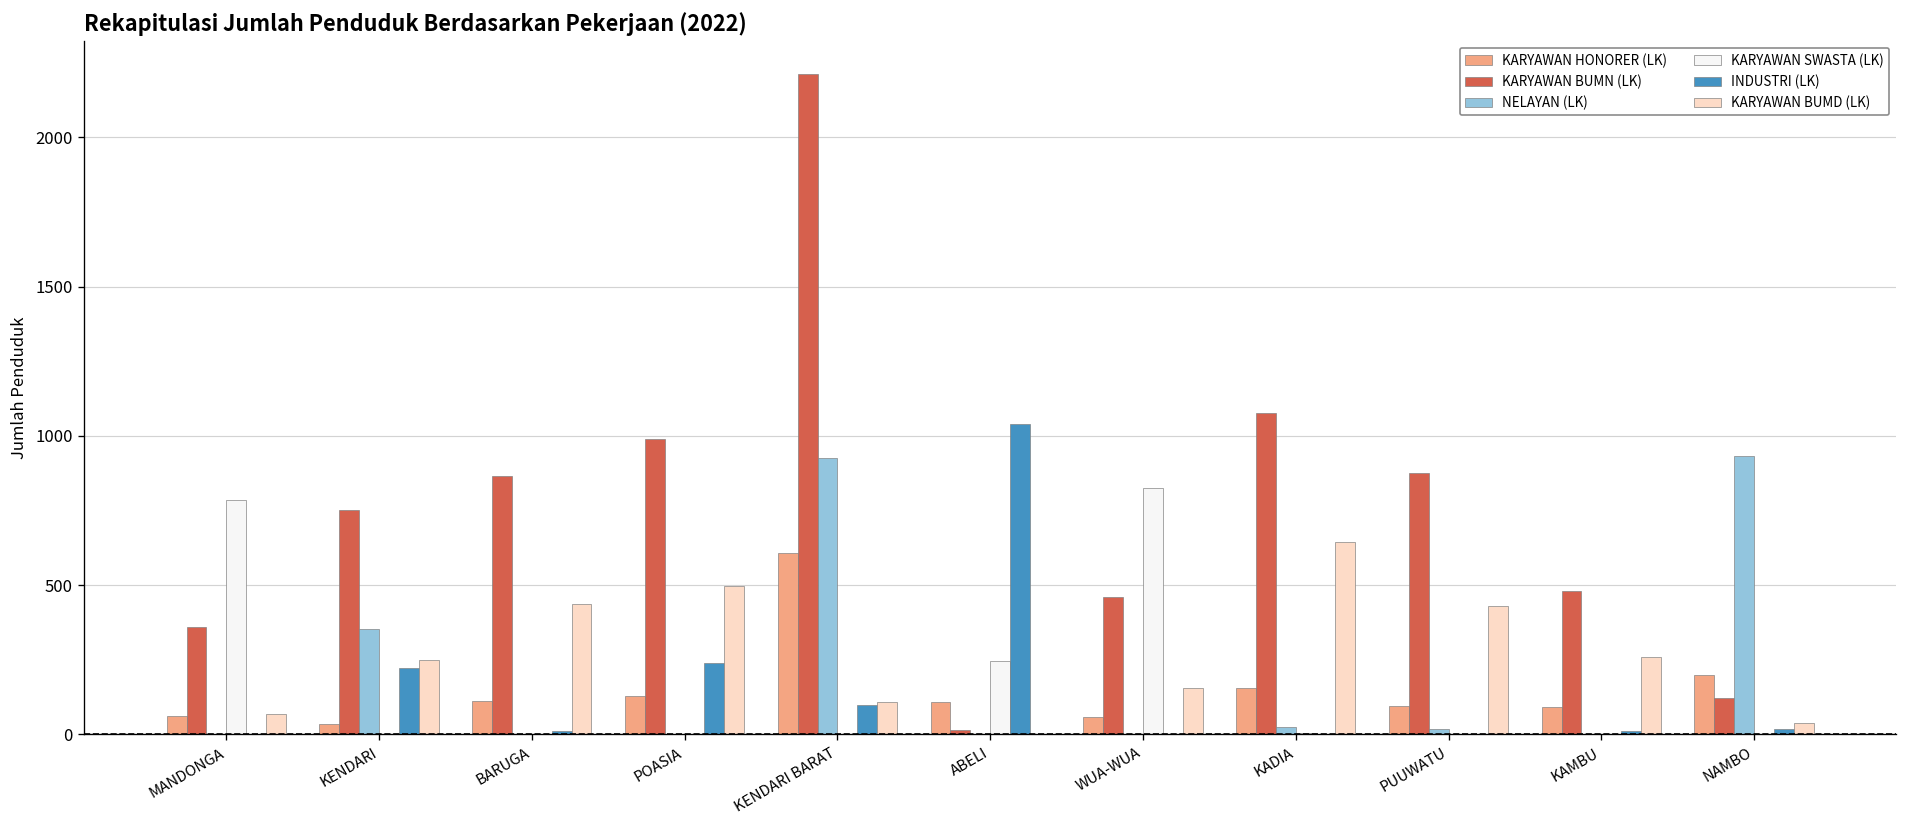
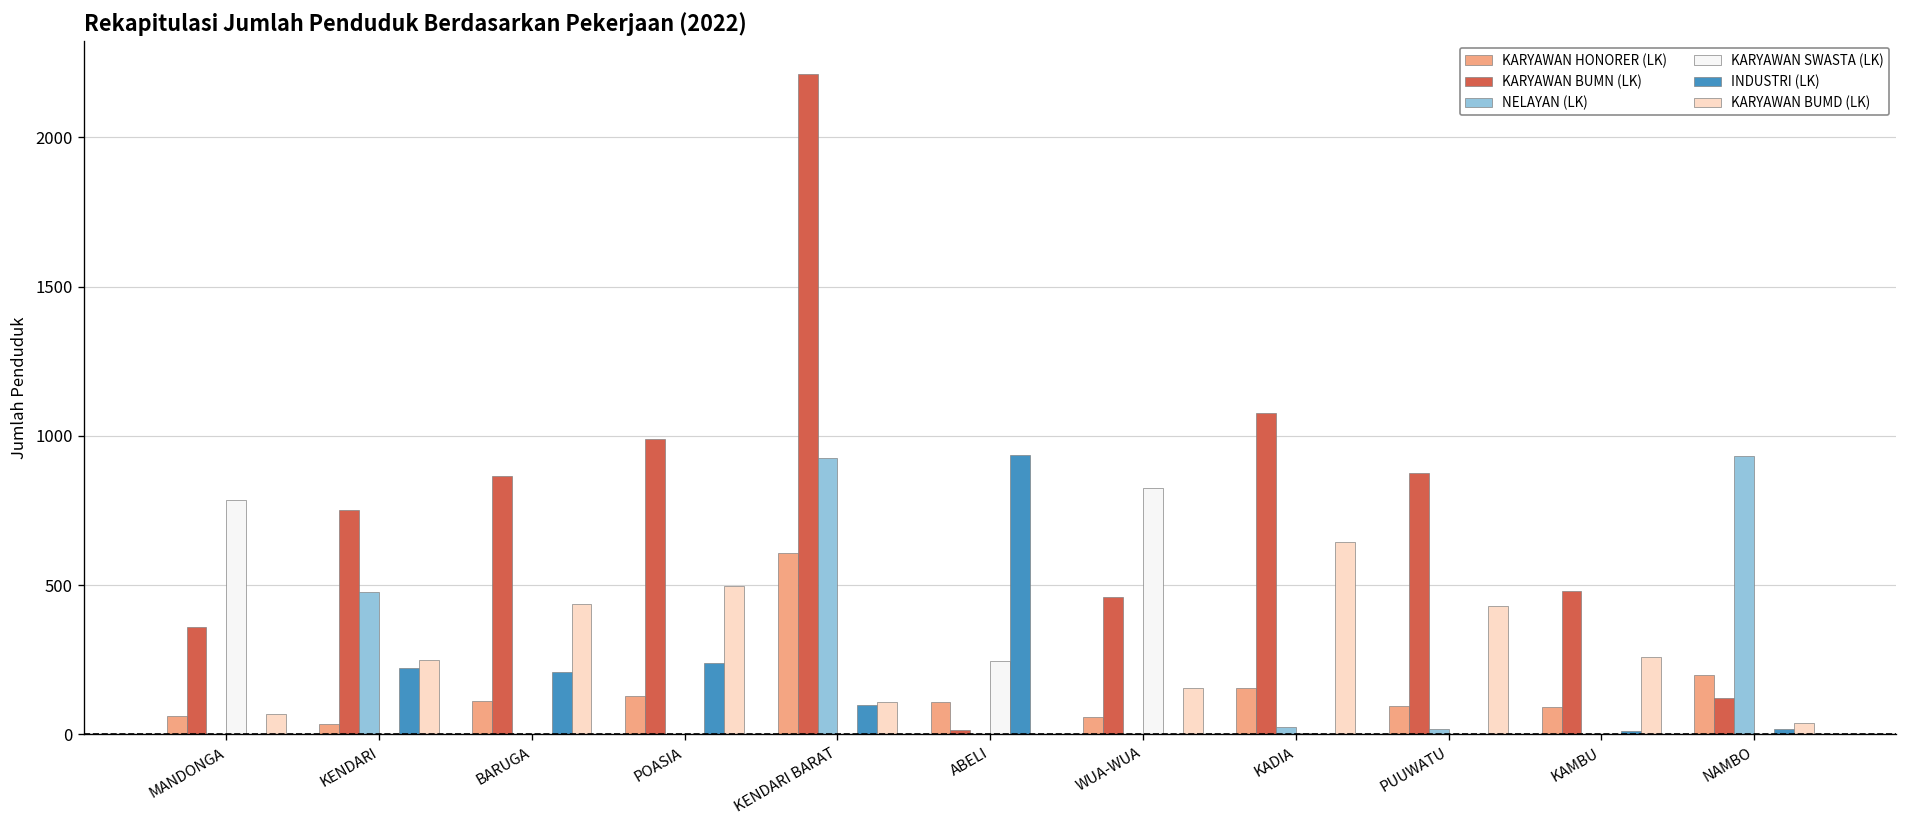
  {
    "KARYAWAN HONORER (LK)": {
      "MANDONGA": 60,
      "KENDARI": 40,
      "BARUGA": 110,
      "POASIA": 130,
      "KENDARI BARAT": 610,
      "ABELI": 110,
      "WUA-WUA": 60,
      "KADIA": 160,
      "PUUWATU": 100,
      "KAMBU": 90,
      "NAMBO": 200
    },
    "KARYAWAN BUMN (LK)": {
      "MANDONGA": 360,
      "KENDARI": 750,
      "BARUGA": 860,
      "POASIA": 990,
      "KENDARI BARAT": 2210,
      "ABELI": 20,
      "WUA-WUA": 460,
      "KADIA": 1080,
      "PUUWATU": 870,
      "KAMBU": 480,
      "NAMBO": 120
    },
    "NELAYAN (LK)": {
      "MANDONGA": 0,
-     "KENDARI": 350,
+     "KENDARI": 480,
      "BARUGA": 0,
      "POASIA": 0,
      "KENDARI BARAT": 930,
      "ABELI": 0,
      "WUA-WUA": 0,
      "KADIA": 30,
      "PUUWATU": 20,
      "KAMBU": 0,
      "NAMBO": 930
    },
    "INDUSTRI (LK)": {
      "MANDONGA": 0,
      "KENDARI": 220,
-     "BARUGA": 10,
+     "BARUGA": 210,
      "POASIA": 240,
      "KENDARI BARAT": 100,
-     "ABELI": 1040,
+     "ABELI": 940,
      "WUA-WUA": 0,
      "PUUWATU": 0,
      "KAMBU": 10,
      "NAMBO": 20
    }
  }
